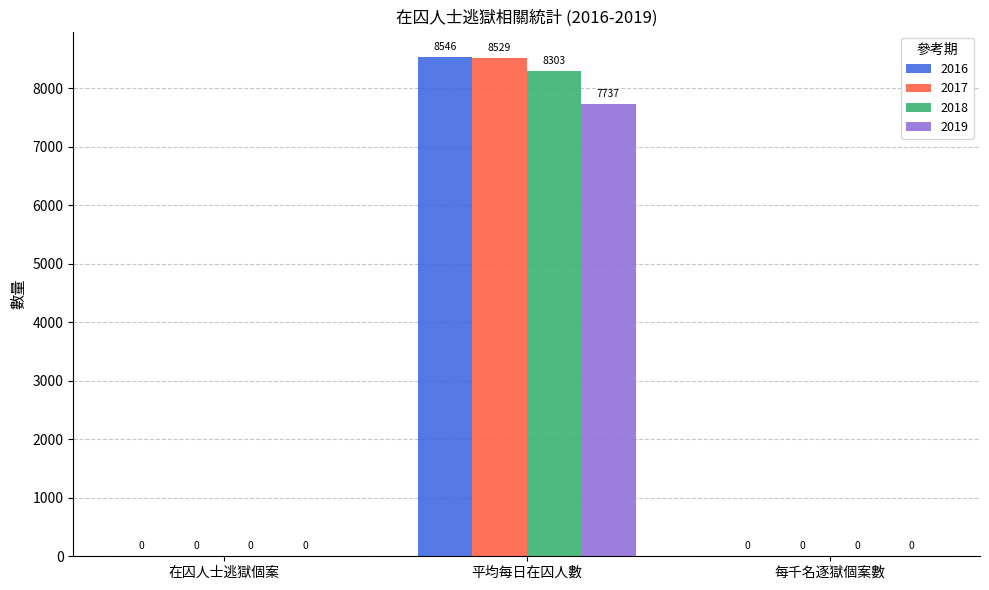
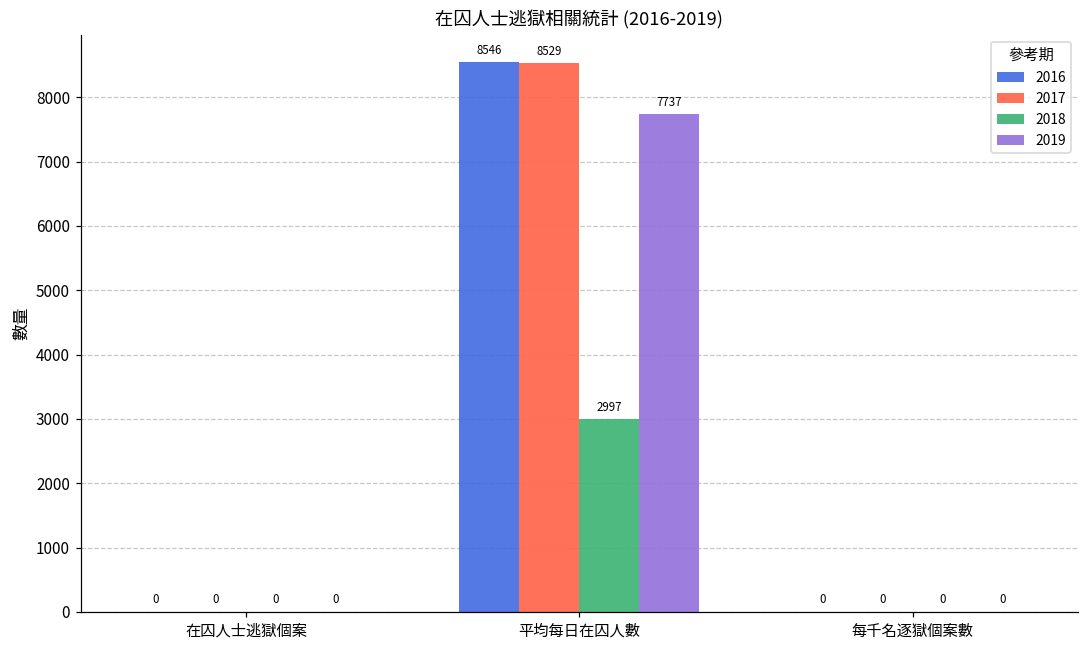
  {
    "2016": {
      "在囚人士逃獄個案": 0,
      "平均每日在囚人數": 8546,
      "每千名逐獄個案數": 0
    },
    "2017": {
      "在囚人士逃獄個案": 0,
      "平均每日在囚人數": 8529,
      "每千名逐獄個案數": 0
    },
    "2018": {
      "在囚人士逃獄個案": 0,
-     "平均每日在囚人數": 8303,
+     "平均每日在囚人數": 2997,
      "每千名逐獄個案數": 0
    },
    "2019": {
      "在囚人士逃獄個案": 0,
      "平均每日在囚人數": 7737,
      "每千名逐獄個案數": 0
    }
  }
